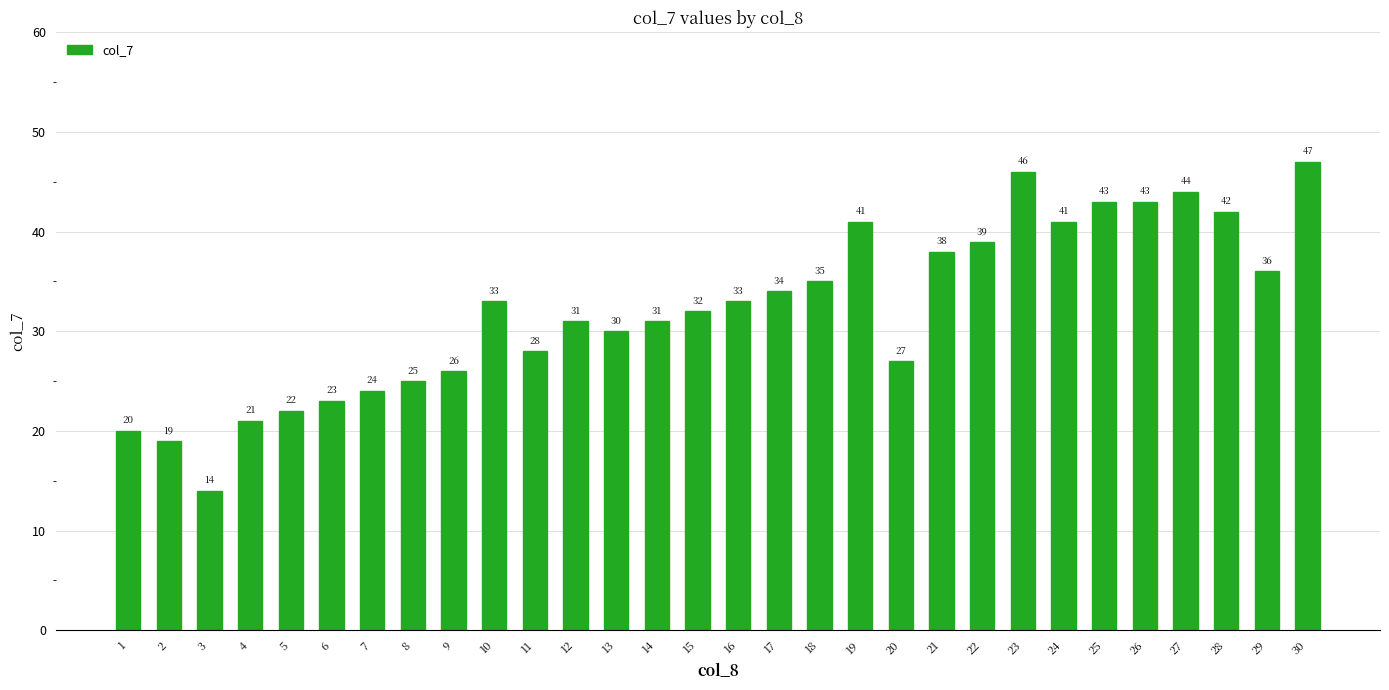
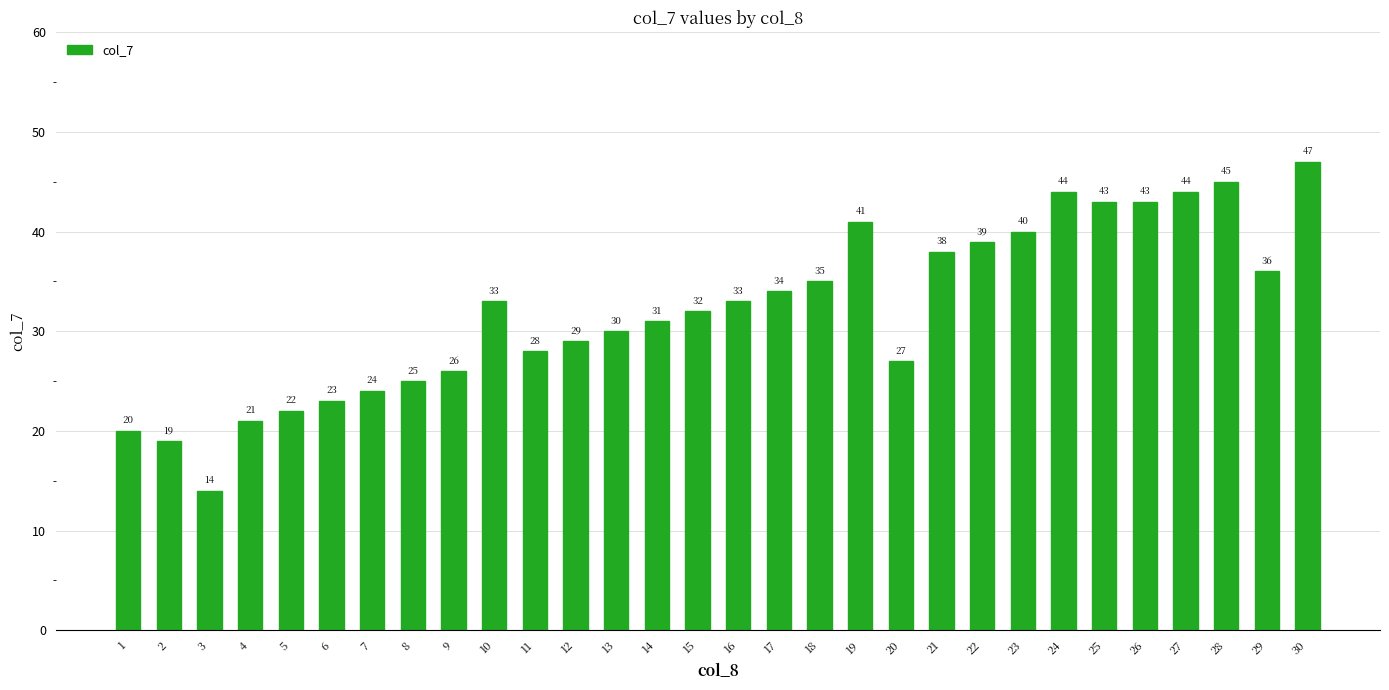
  {
    "1": 20,
    "2": 19,
    "3": 14,
    "4": 21,
    "5": 22,
    "6": 23,
    "7": 24,
    "8": 25,
    "9": 26,
    "10": 33,
    "11": 28,
-   "12": 31,
+   "12": 29,
    "13": 30,
    "14": 31,
    "15": 32,
    "16": 33,
    "17": 34,
    "18": 35,
    "19": 41,
    "20": 27,
    "21": 38,
    "22": 39,
-   "23": 46,
-   "24": 41,
+   "23": 40,
+   "24": 44,
    "25": 43,
    "26": 43,
    "27": 44,
-   "28": 42,
+   "28": 45,
    "29": 36,
    "30": 47
  }
